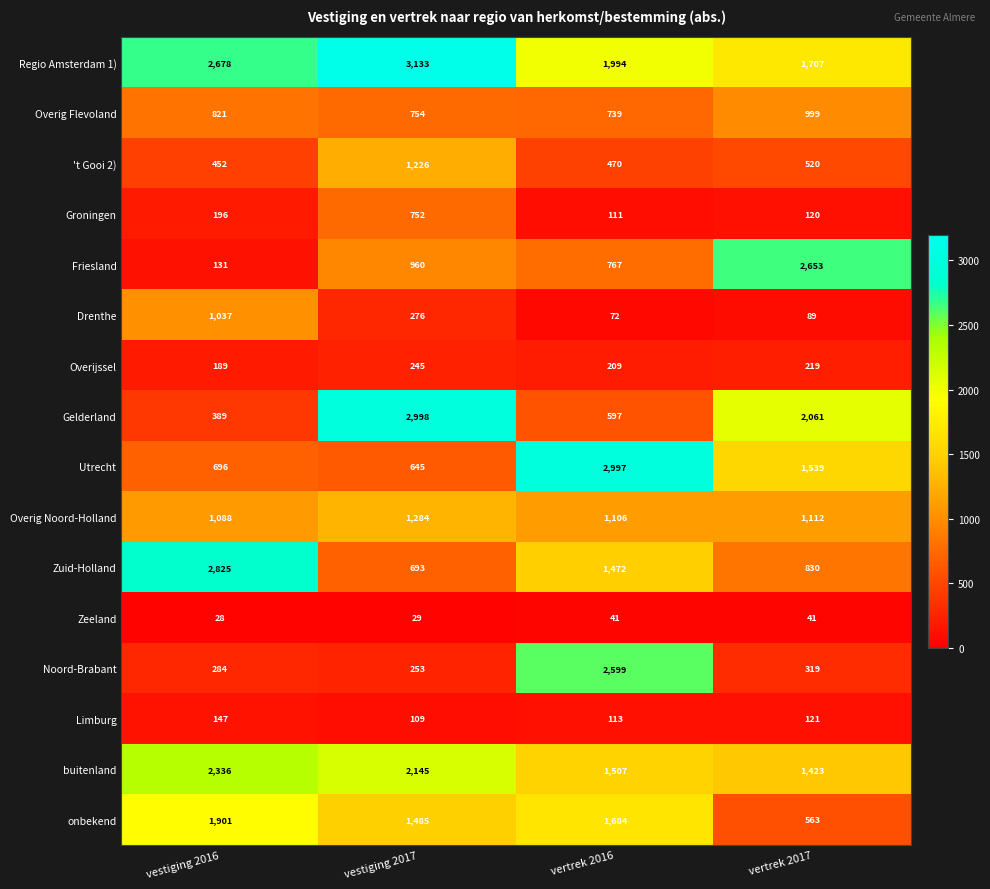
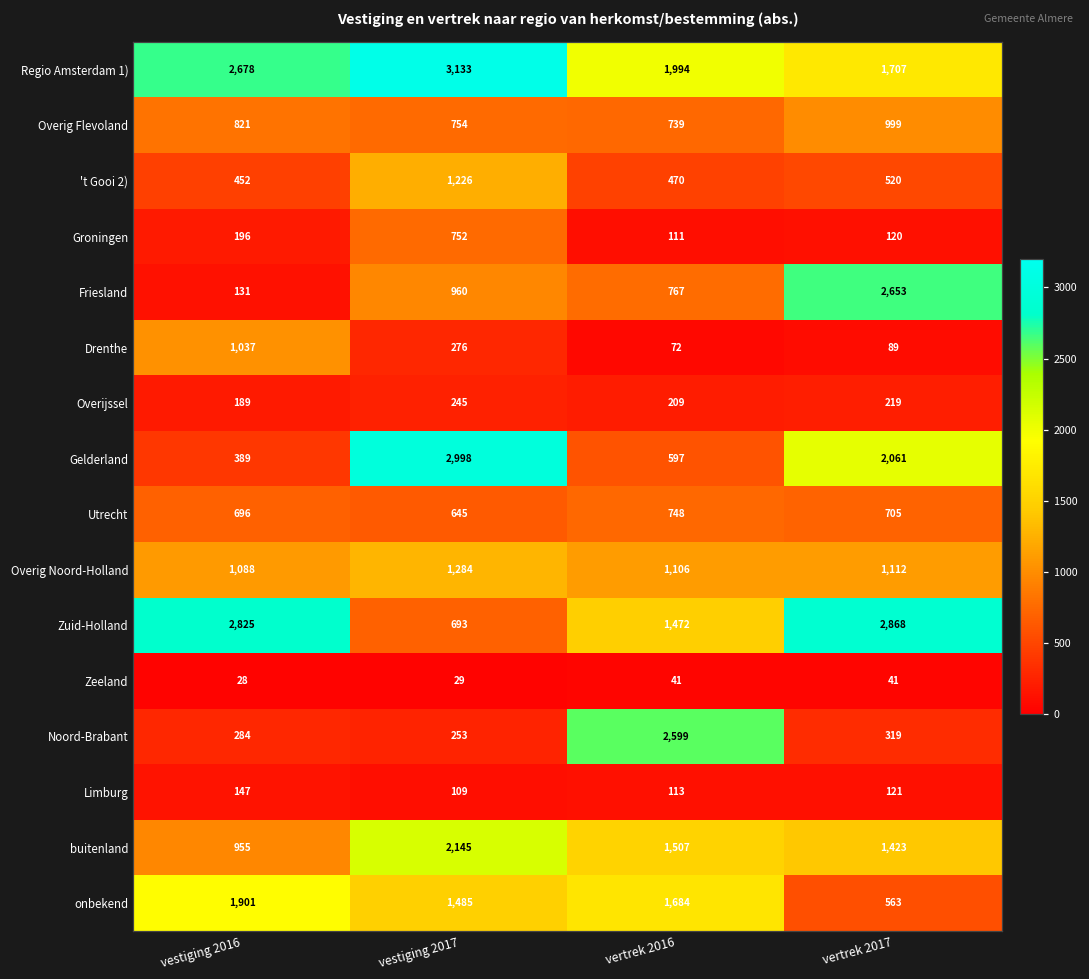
  {
    "Regio Amsterdam 1)": {
      "vestiging 2016": "2,678",
      "vestiging 2017": "3,133",
      "vertrek 2016": "1,994",
      "vertrek 2017": "1,707"
    },
    "Overig Flevoland": {
      "vestiging 2016": "821",
      "vestiging 2017": "754",
      "vertrek 2016": "739",
      "vertrek 2017": "999"
    },
    "'t Gooi 2)": {
      "vestiging 2016": "452",
      "vestiging 2017": "1,226",
      "vertrek 2016": "470",
      "vertrek 2017": "520"
    },
    "Groningen": {
      "vestiging 2016": "196",
      "vestiging 2017": "752",
      "vertrek 2016": "111",
      "vertrek 2017": "120"
    },
    "Friesland": {
      "vestiging 2016": "131",
      "vestiging 2017": "960",
      "vertrek 2016": "767",
      "vertrek 2017": "2,653"
    },
    "Drenthe": {
      "vestiging 2016": "1,037",
      "vestiging 2017": "276",
      "vertrek 2016": "72",
      "vertrek 2017": "89"
    },
    "Overijssel": {
      "vestiging 2016": "189",
      "vestiging 2017": "245",
      "vertrek 2016": "209",
      "vertrek 2017": "219"
    },
    "Gelderland": {
      "vestiging 2016": "389",
      "vestiging 2017": "2,998",
      "vertrek 2016": "597",
      "vertrek 2017": "2,061"
    },
    "Utrecht": {
      "vestiging 2016": "696",
      "vestiging 2017": "645",
-     "vertrek 2016": "2,997",
-     "vertrek 2017": "1,539"
+     "vertrek 2016": "748",
+     "vertrek 2017": "705"
    },
    "Overig Noord-Holland": {
      "vestiging 2016": "1,088",
      "vestiging 2017": "1,284",
      "vertrek 2016": "1,106",
      "vertrek 2017": "1,112"
    },
    "Zuid-Holland": {
      "vestiging 2016": "2,825",
      "vestiging 2017": "693",
      "vertrek 2016": "1,472",
-     "vertrek 2017": "830"
+     "vertrek 2017": "2,868"
    },
    "Zeeland": {
      "vestiging 2016": "28",
      "vestiging 2017": "29",
      "vertrek 2016": "41",
      "vertrek 2017": "41"
    },
    "Noord-Brabant": {
      "vestiging 2016": "284",
      "vestiging 2017": "253",
      "vertrek 2016": "2,599",
      "vertrek 2017": "319"
    },
    "Limburg": {
      "vestiging 2016": "147",
      "vestiging 2017": "109",
      "vertrek 2016": "113",
      "vertrek 2017": "121"
    },
    "buitenland": {
-     "vestiging 2016": "2,336",
+     "vestiging 2016": "955",
      "vestiging 2017": "2,145",
      "vertrek 2016": "1,507",
      "vertrek 2017": "1,423"
    },
    "onbekend": {
      "vestiging 2016": "1,901",
      "vestiging 2017": "1,485",
      "vertrek 2016": "1,684",
      "vertrek 2017": "563"
    }
  }
